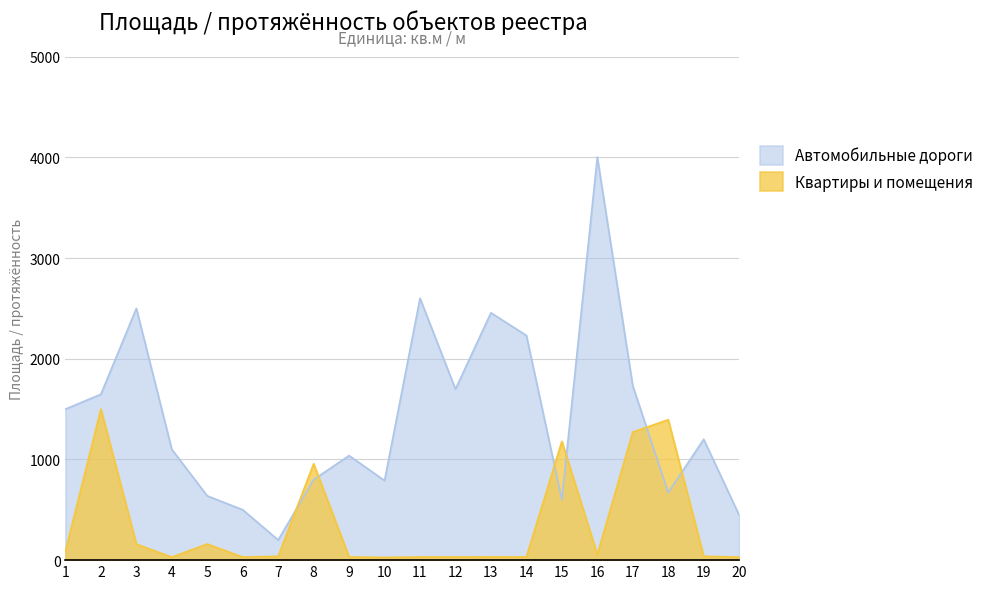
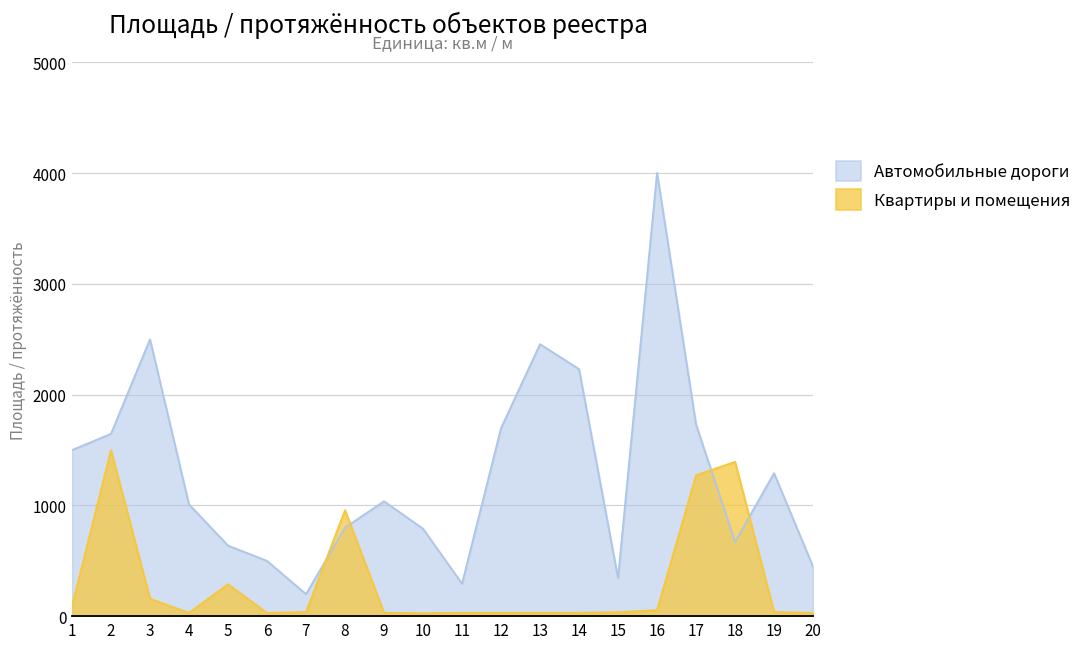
  {
    "Автомобильные дороги": {
      "1": 1500,
      "2": 1650,
      "3": 2500,
-     "4": 1100,
+     "4": 1010,
      "5": 640,
      "6": 500,
      "7": 200,
      "8": 800,
      "9": 1040,
      "10": 790,
-     "11": 2600,
+     "11": 290,
      "12": 1700,
      "13": 2460,
      "14": 2230,
-     "15": 600,
+     "15": 350,
      "16": 4000,
      "17": 1730,
      "18": 670,
-     "19": 1200,
+     "19": 1290,
      "20": 450
    },
    "Квартиры и помещения": {
      "1": 90,
      "2": 1500,
      "3": 160,
      "4": 30,
-     "5": 160,
+     "5": 290,
      "6": 30,
      "7": 40,
      "8": 960,
      "9": 30,
      "10": 30,
      "11": 30,
      "12": 30,
      "13": 30,
      "14": 30,
-     "15": 1180,
+     "15": 40,
      "16": 60,
      "17": 1270,
      "18": 1390,
      "19": 40,
      "20": 30
    }
  }
